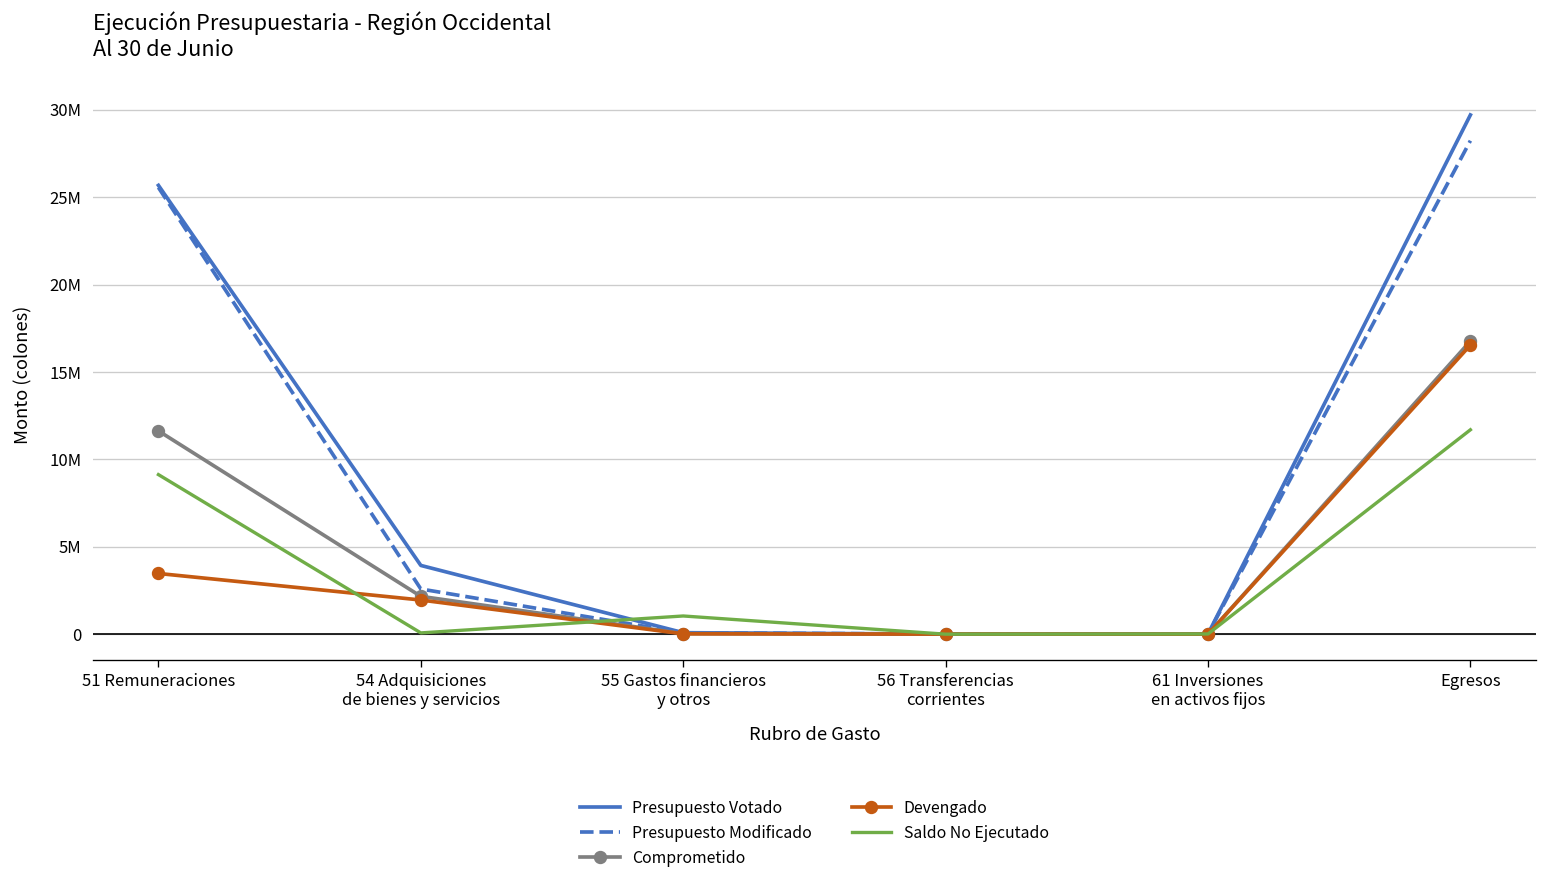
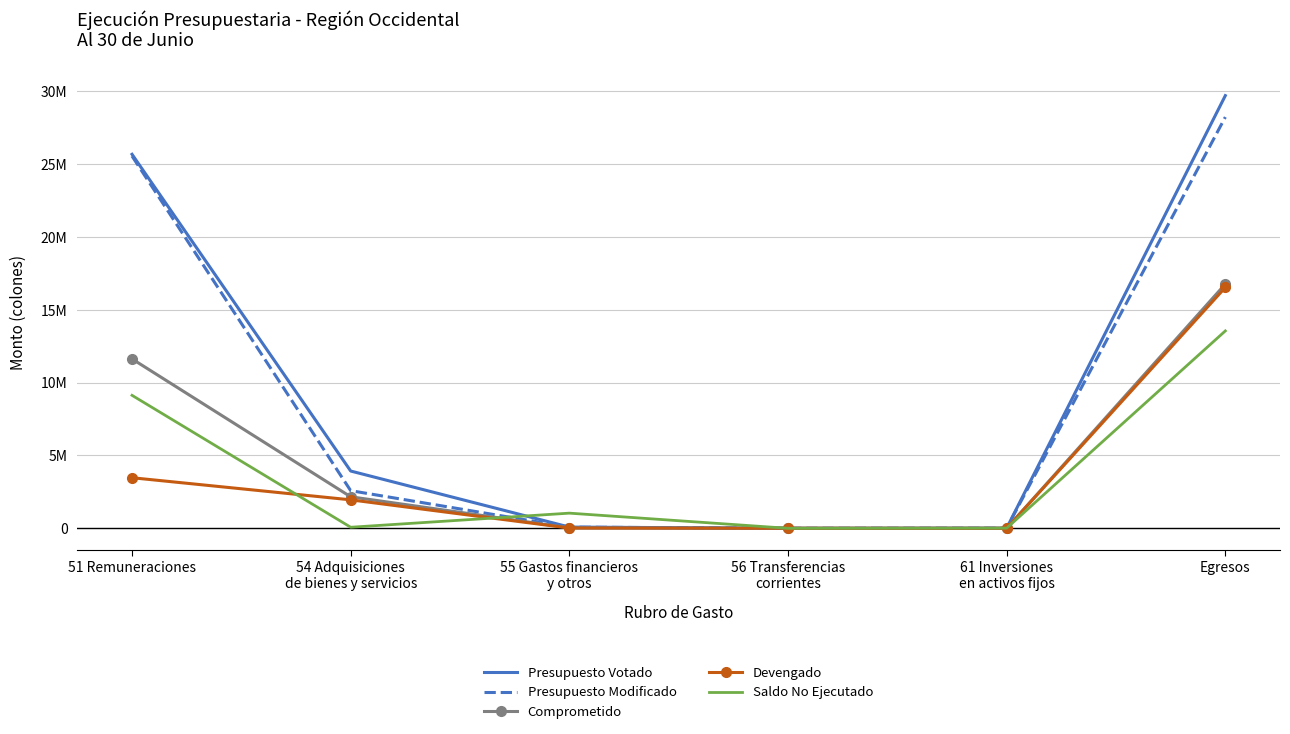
  {
    "Comprometido": {
      "51 Remuneraciones": 11600000,
      "54 Adquisiciones de bienes y servicios": 2200000,
      "Egresos": 16800000
    },
    "Devengado": {
      "51 Remuneraciones": 3500000,
      "54 Adquisiciones de bienes y servicios": 2000000,
      "Egresos": 16500000
    },
    "Saldo No Ejecutado": {
      "51 Remuneraciones": 9100000,
      "54 Adquisiciones de bienes y servicios": 100000,
      "55 Gastos financieros y otros": 1000000,
-     "Egresos": 11700000
+     "Egresos": 13600000
    }
  }
